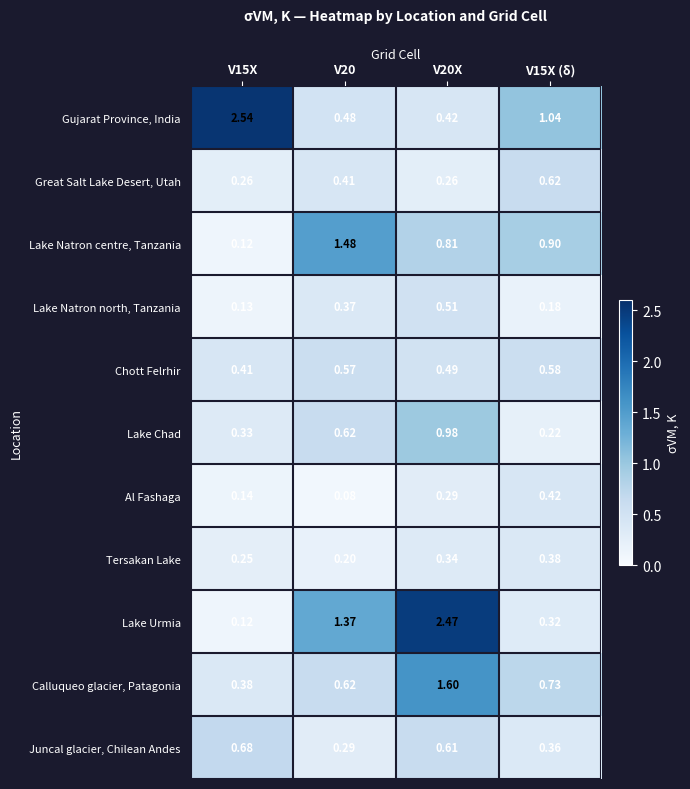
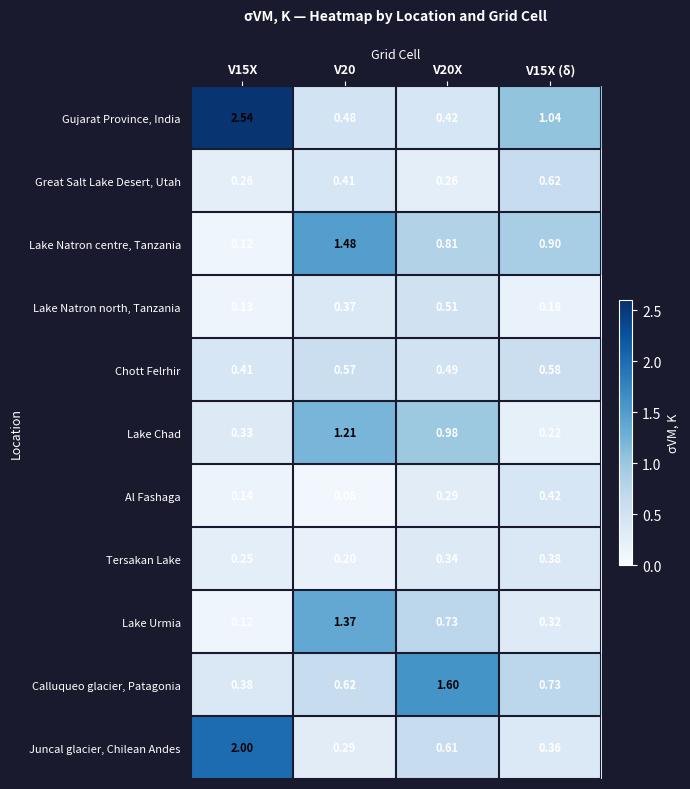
  {
    "Gujarat Province, India": {
      "V15X": 2.54,
      "V15X (δ)": 1.04
    },
    "Great Salt Lake Desert, Utah": {
      "V15X (δ)": 0.62
    },
    "Lake Natron centre, Tanzania": {
      "V20": 1.48,
      "V20X": 0.81,
      "V15X (δ)": 0.90
    },
    "Chott Felrhir": {
      "V20": 0.57,
      "V15X (δ)": 0.58
    },
    "Lake Chad": {
-     "V20": 0.62,
+     "V20": 1.21,
      "V20X": 0.98
    },
    "Lake Urmia": {
      "V20": 1.37,
-     "V20X": 2.47
+     "V20X": 0.73
    },
    "Calluqueo glacier, Patagonia": {
      "V20": 0.62,
      "V20X": 1.60,
      "V15X (δ)": 0.73
    },
    "Juncal glacier, Chilean Andes": {
-     "V15X": 0.68,
+     "V15X": 2.00,
      "V20X": 0.61
    }
  }
